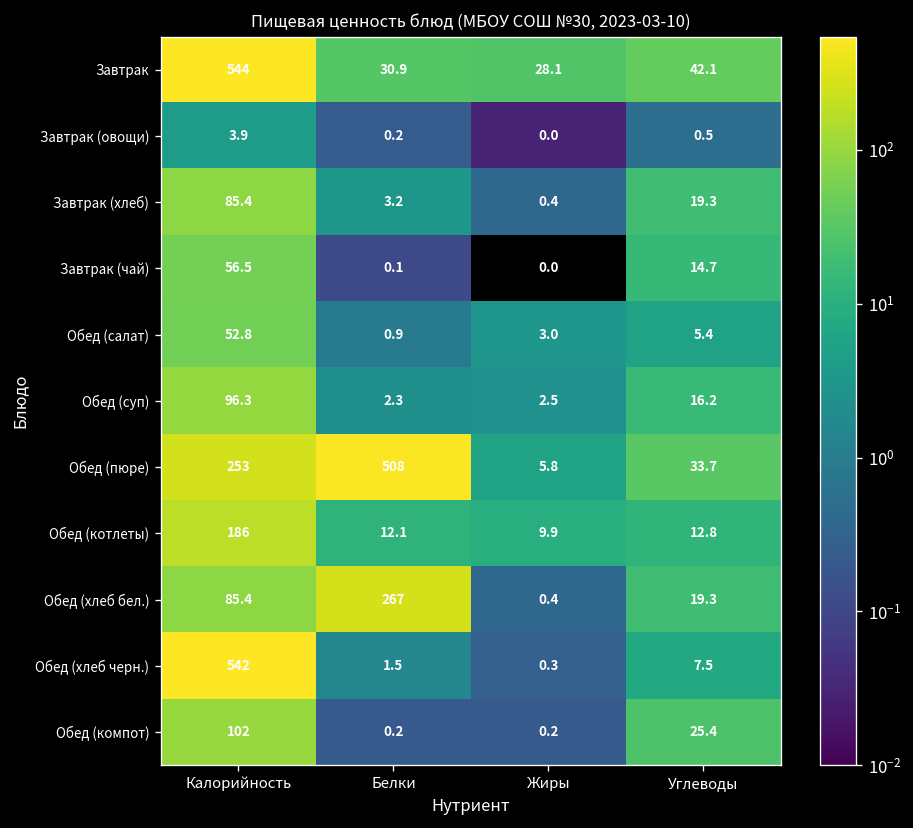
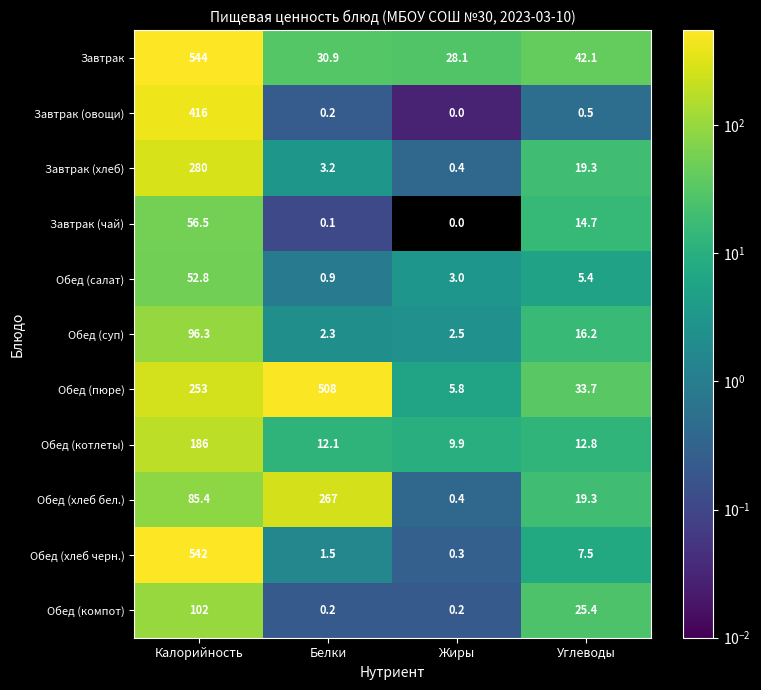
  {
    "Завтрак": {
      "Калорийность": 544,
      "Белки": 30.9,
      "Жиры": 28.1,
      "Углеводы": 42.1
    },
    "Завтрак (овощи)": {
-     "Калорийность": 3.9,
+     "Калорийность": 416,
      "Белки": 0.2,
      "Жиры": 0.0,
      "Углеводы": 0.5
    },
    "Завтрак (хлеб)": {
-     "Калорийность": 85.4,
+     "Калорийность": 280,
      "Белки": 3.2,
      "Жиры": 0.4,
      "Углеводы": 19.3
    },
    "Завтрак (чай)": {
      "Калорийность": 56.5,
      "Белки": 0.1,
      "Жиры": 0.0,
      "Углеводы": 14.7
    },
    "Обед (салат)": {
      "Калорийность": 52.8,
      "Белки": 0.9,
      "Жиры": 3.0,
      "Углеводы": 5.4
    },
    "Обед (суп)": {
      "Калорийность": 96.3,
      "Белки": 2.3,
      "Жиры": 2.5,
      "Углеводы": 16.2
    },
    "Обед (пюре)": {
      "Калорийность": 253,
      "Белки": 508,
      "Жиры": 5.8,
      "Углеводы": 33.7
    },
    "Обед (котлеты)": {
      "Калорийность": 186,
      "Белки": 12.1,
      "Жиры": 9.9,
      "Углеводы": 12.8
    },
    "Обед (хлеб бел.)": {
      "Калорийность": 85.4,
      "Белки": 267,
      "Жиры": 0.4,
      "Углеводы": 19.3
    },
    "Обед (хлеб черн.)": {
      "Калорийность": 542,
      "Белки": 1.5,
      "Жиры": 0.3,
      "Углеводы": 7.5
    },
    "Обед (компот)": {
      "Калорийность": 102,
      "Белки": 0.2,
      "Жиры": 0.2,
      "Углеводы": 25.4
    }
  }
